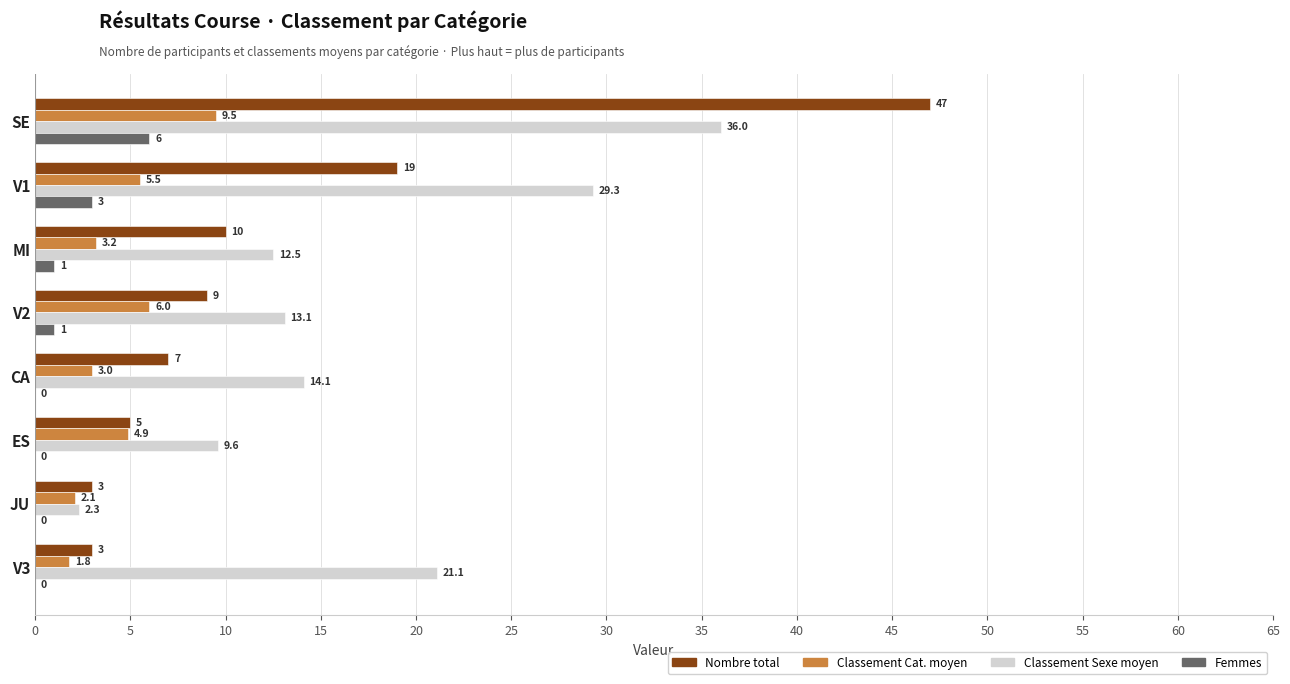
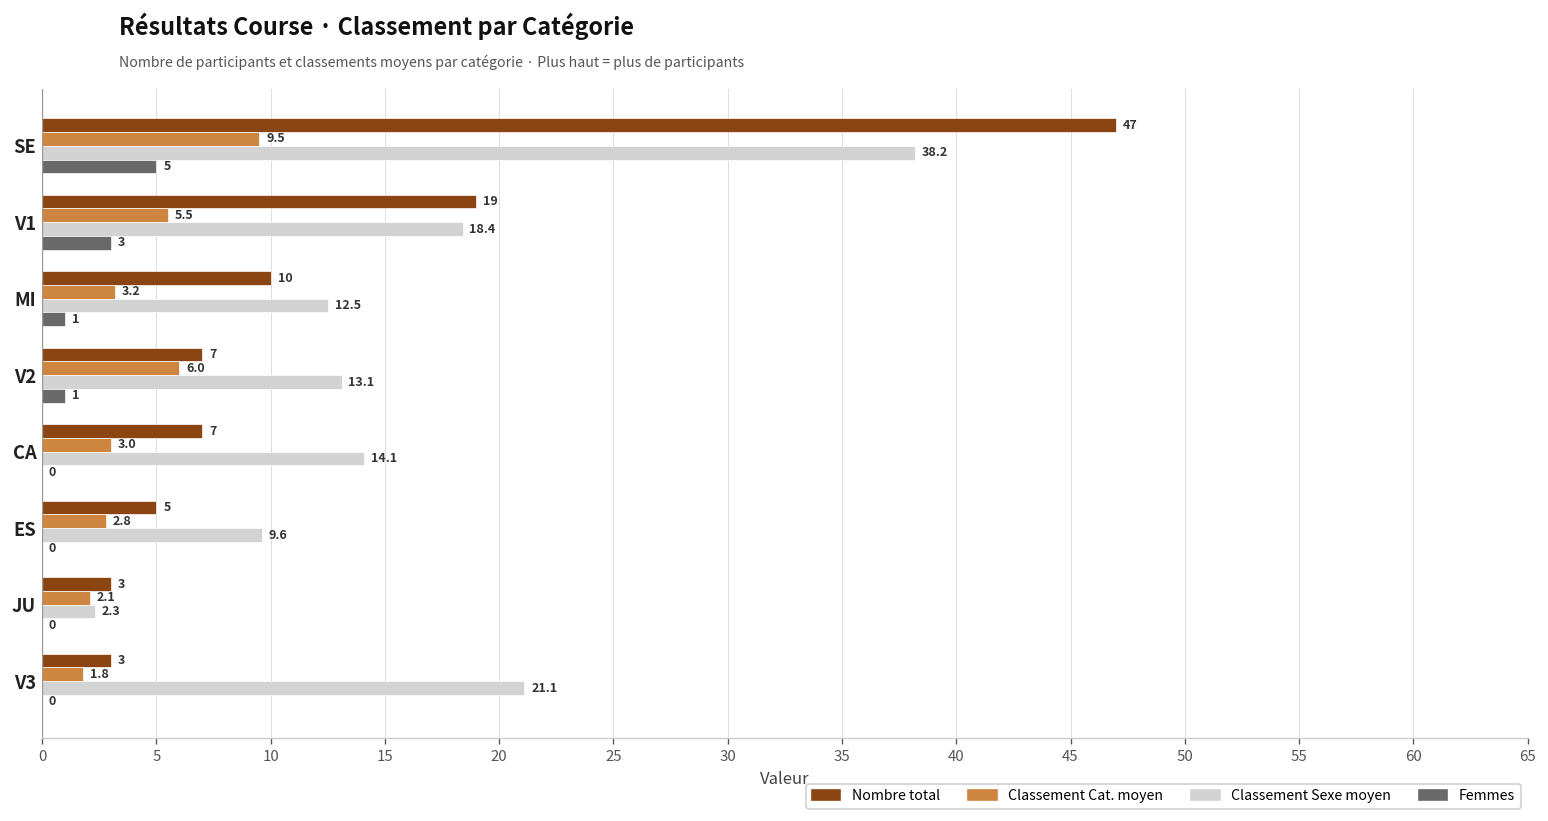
  {
    "Nombre total": {
      "SE": 47,
      "V1": 19,
      "MI": 10,
-     "V2": 9,
+     "V2": 7,
      "CA": 7,
      "ES": 5,
      "JU": 3,
      "V3": 3
    },
    "Classement Cat. moyen": {
      "SE": 9.5,
      "V1": 5.5,
      "MI": 3.2,
      "V2": 6.0,
      "CA": 3.0,
-     "ES": 4.9,
+     "ES": 2.8,
      "JU": 2.1,
      "V3": 1.8
    },
    "Classement Sexe moyen": {
-     "SE": 36.0,
-     "V1": 29.3,
+     "SE": 38.2,
+     "V1": 18.4,
      "MI": 12.5,
      "V2": 13.1,
      "CA": 14.1,
      "ES": 9.6,
      "JU": 2.3,
      "V3": 21.1
    },
    "Femmes": {
-     "SE": 6,
+     "SE": 5,
      "V1": 3,
      "MI": 1,
      "V2": 1,
      "CA": 0,
      "ES": 0,
      "JU": 0,
      "V3": 0
    }
  }
